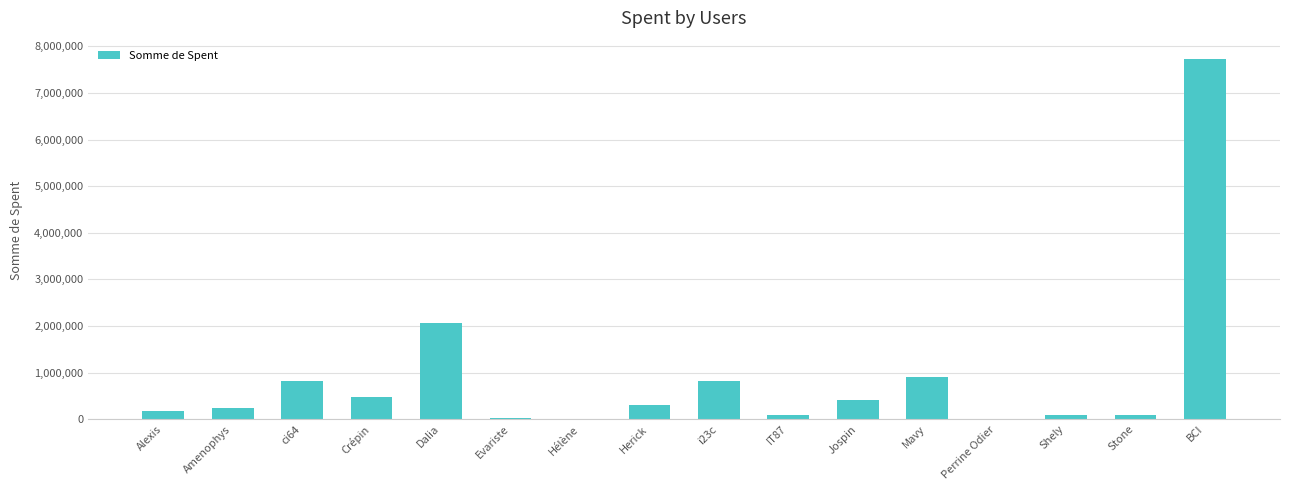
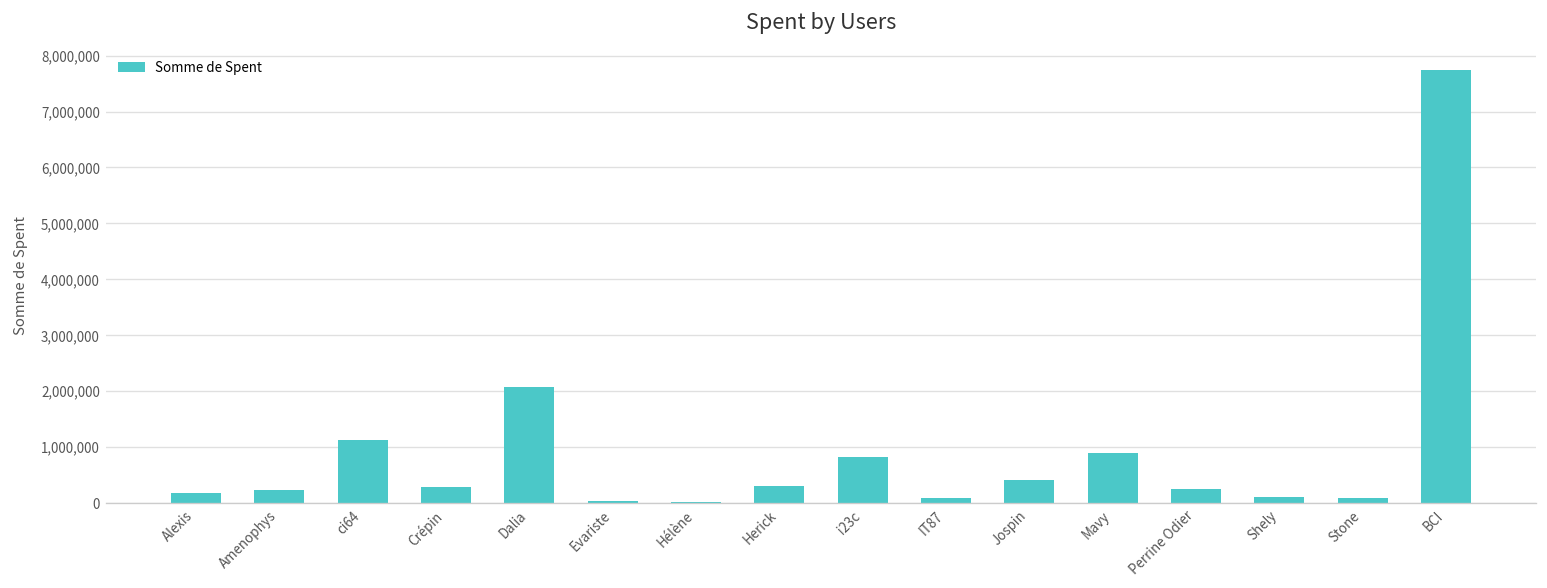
  {
    "Alexis": "200,000",
    "Amenophys": "200,000",
-   "ci64": "800,000",
-   "Crépin": "500,000",
+   "ci64": "1,100,000",
+   "Crépin": "300,000",
    "Dalia": "2,100,000",
    "Herick": "300,000",
    "i23c": "800,000",
    "IT87": "100,000",
    "Jospin": "400,000",
    "Mavy": "900,000",
-   "Perrine Odier": "0",
+   "Perrine Odier": "300,000",
    "Shely": "100,000",
    "Stone": "100,000",
    "BCI": "7,700,000"
  }
